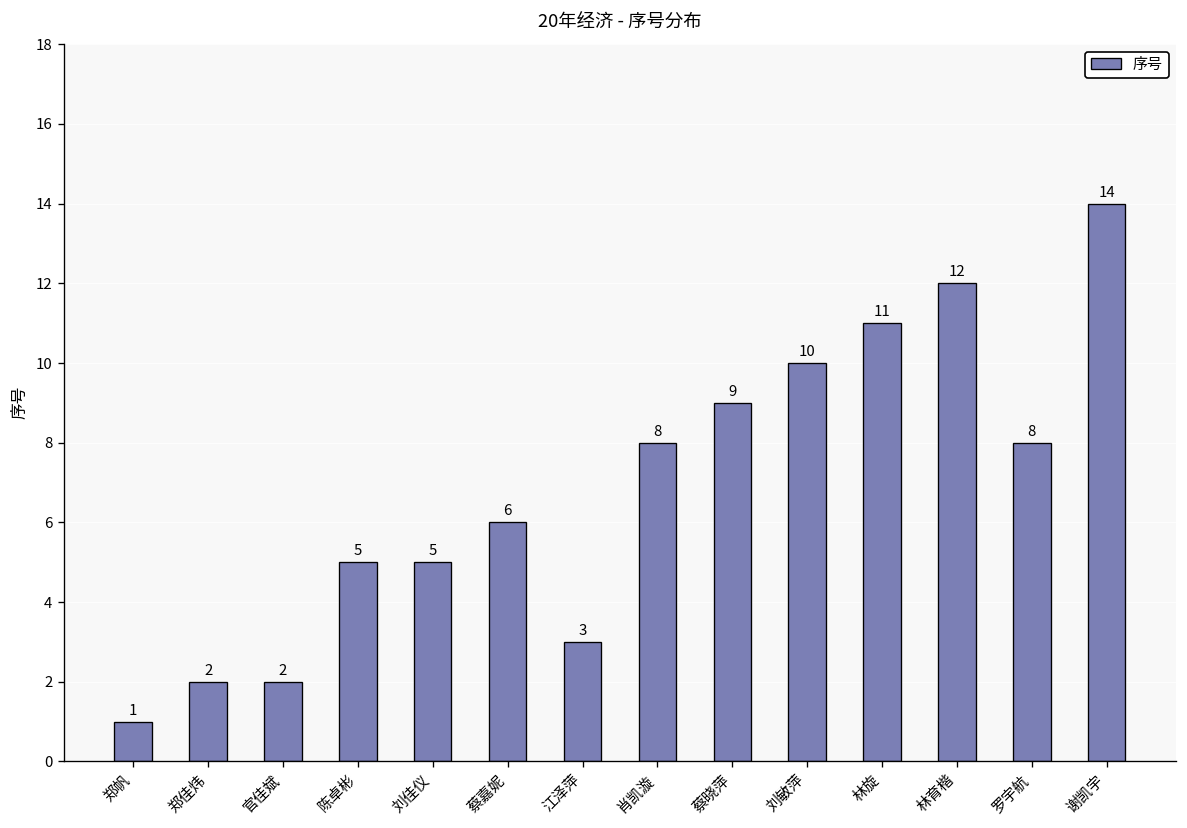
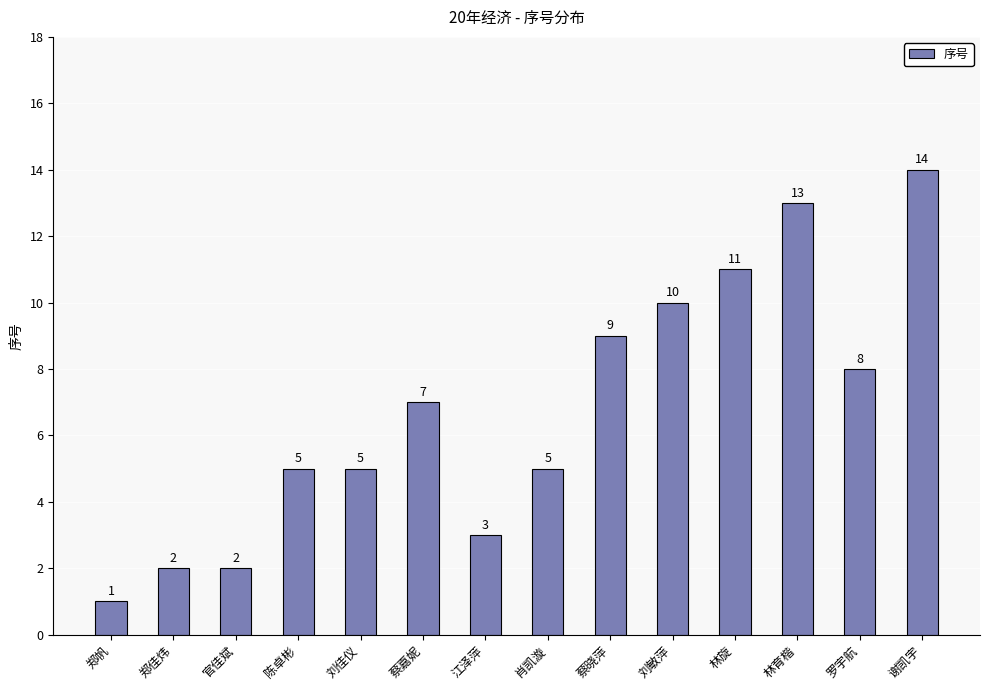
  {
    "郑帆": 1,
    "郑佳炜": 2,
    "官佳斌": 2,
    "陈卓彬": 5,
    "刘佳仪": 5,
-   "蔡嘉妮": 6,
+   "蔡嘉妮": 7,
    "江泽萍": 3,
-   "肖凯漩": 8,
+   "肖凯漩": 5,
    "蔡晓萍": 9,
    "刘敏萍": 10,
    "林旋": 11,
-   "林育楷": 12,
+   "林育楷": 13,
    "罗宇航": 8,
    "谢凯宇": 14
  }
